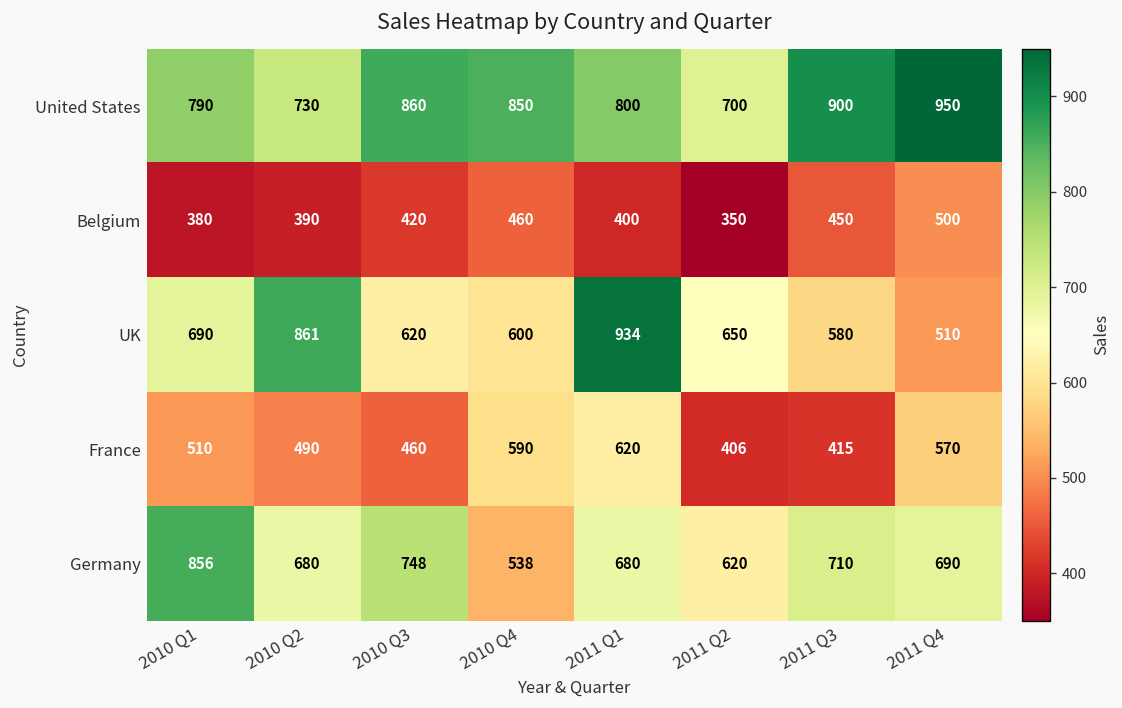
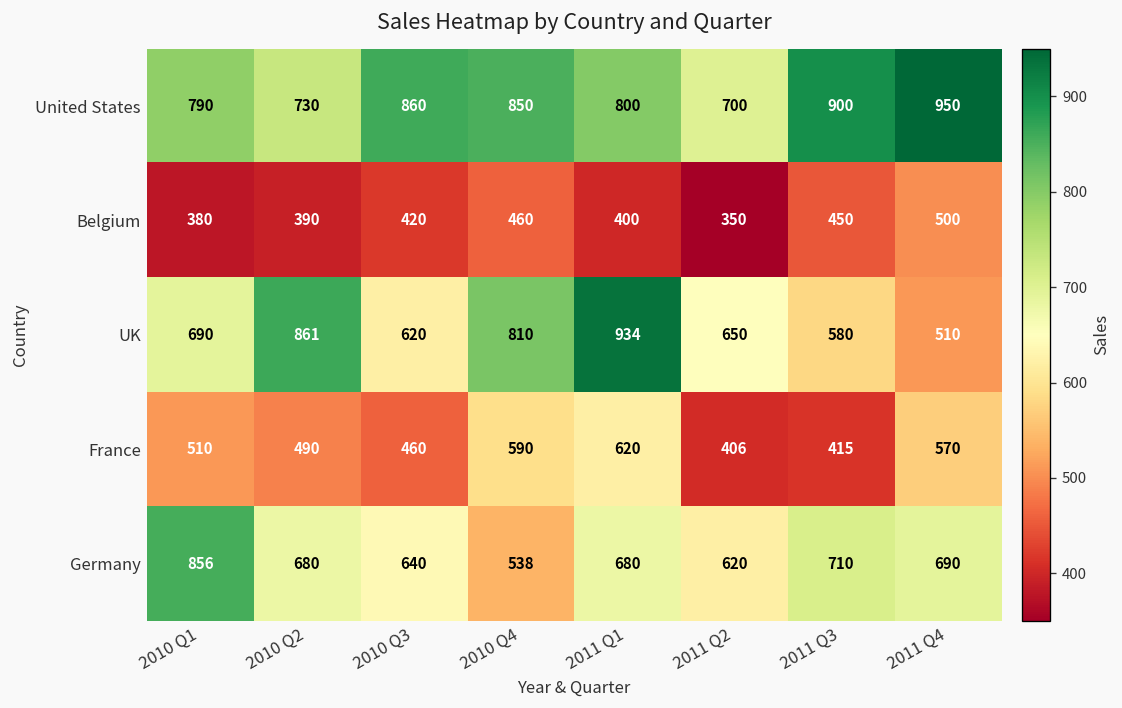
  {
    "United States": {
      "2010 Q1": 790,
      "2010 Q2": 730,
      "2010 Q3": 860,
      "2010 Q4": 850,
      "2011 Q1": 800,
      "2011 Q2": 700,
      "2011 Q3": 900,
      "2011 Q4": 950
    },
    "Belgium": {
      "2010 Q1": 380,
      "2010 Q2": 390,
      "2010 Q3": 420,
      "2010 Q4": 460,
      "2011 Q1": 400,
      "2011 Q2": 350,
      "2011 Q3": 450,
      "2011 Q4": 500
    },
    "UK": {
      "2010 Q1": 690,
      "2010 Q2": 861,
      "2010 Q3": 620,
-     "2010 Q4": 600,
+     "2010 Q4": 810,
      "2011 Q1": 934,
      "2011 Q2": 650,
      "2011 Q3": 580,
      "2011 Q4": 510
    },
    "France": {
      "2010 Q1": 510,
      "2010 Q2": 490,
      "2010 Q3": 460,
      "2010 Q4": 590,
      "2011 Q1": 620,
      "2011 Q2": 406,
      "2011 Q3": 415,
      "2011 Q4": 570
    },
    "Germany": {
      "2010 Q1": 856,
      "2010 Q2": 680,
-     "2010 Q3": 748,
+     "2010 Q3": 640,
      "2010 Q4": 538,
      "2011 Q1": 680,
      "2011 Q2": 620,
      "2011 Q3": 710,
      "2011 Q4": 690
    }
  }
